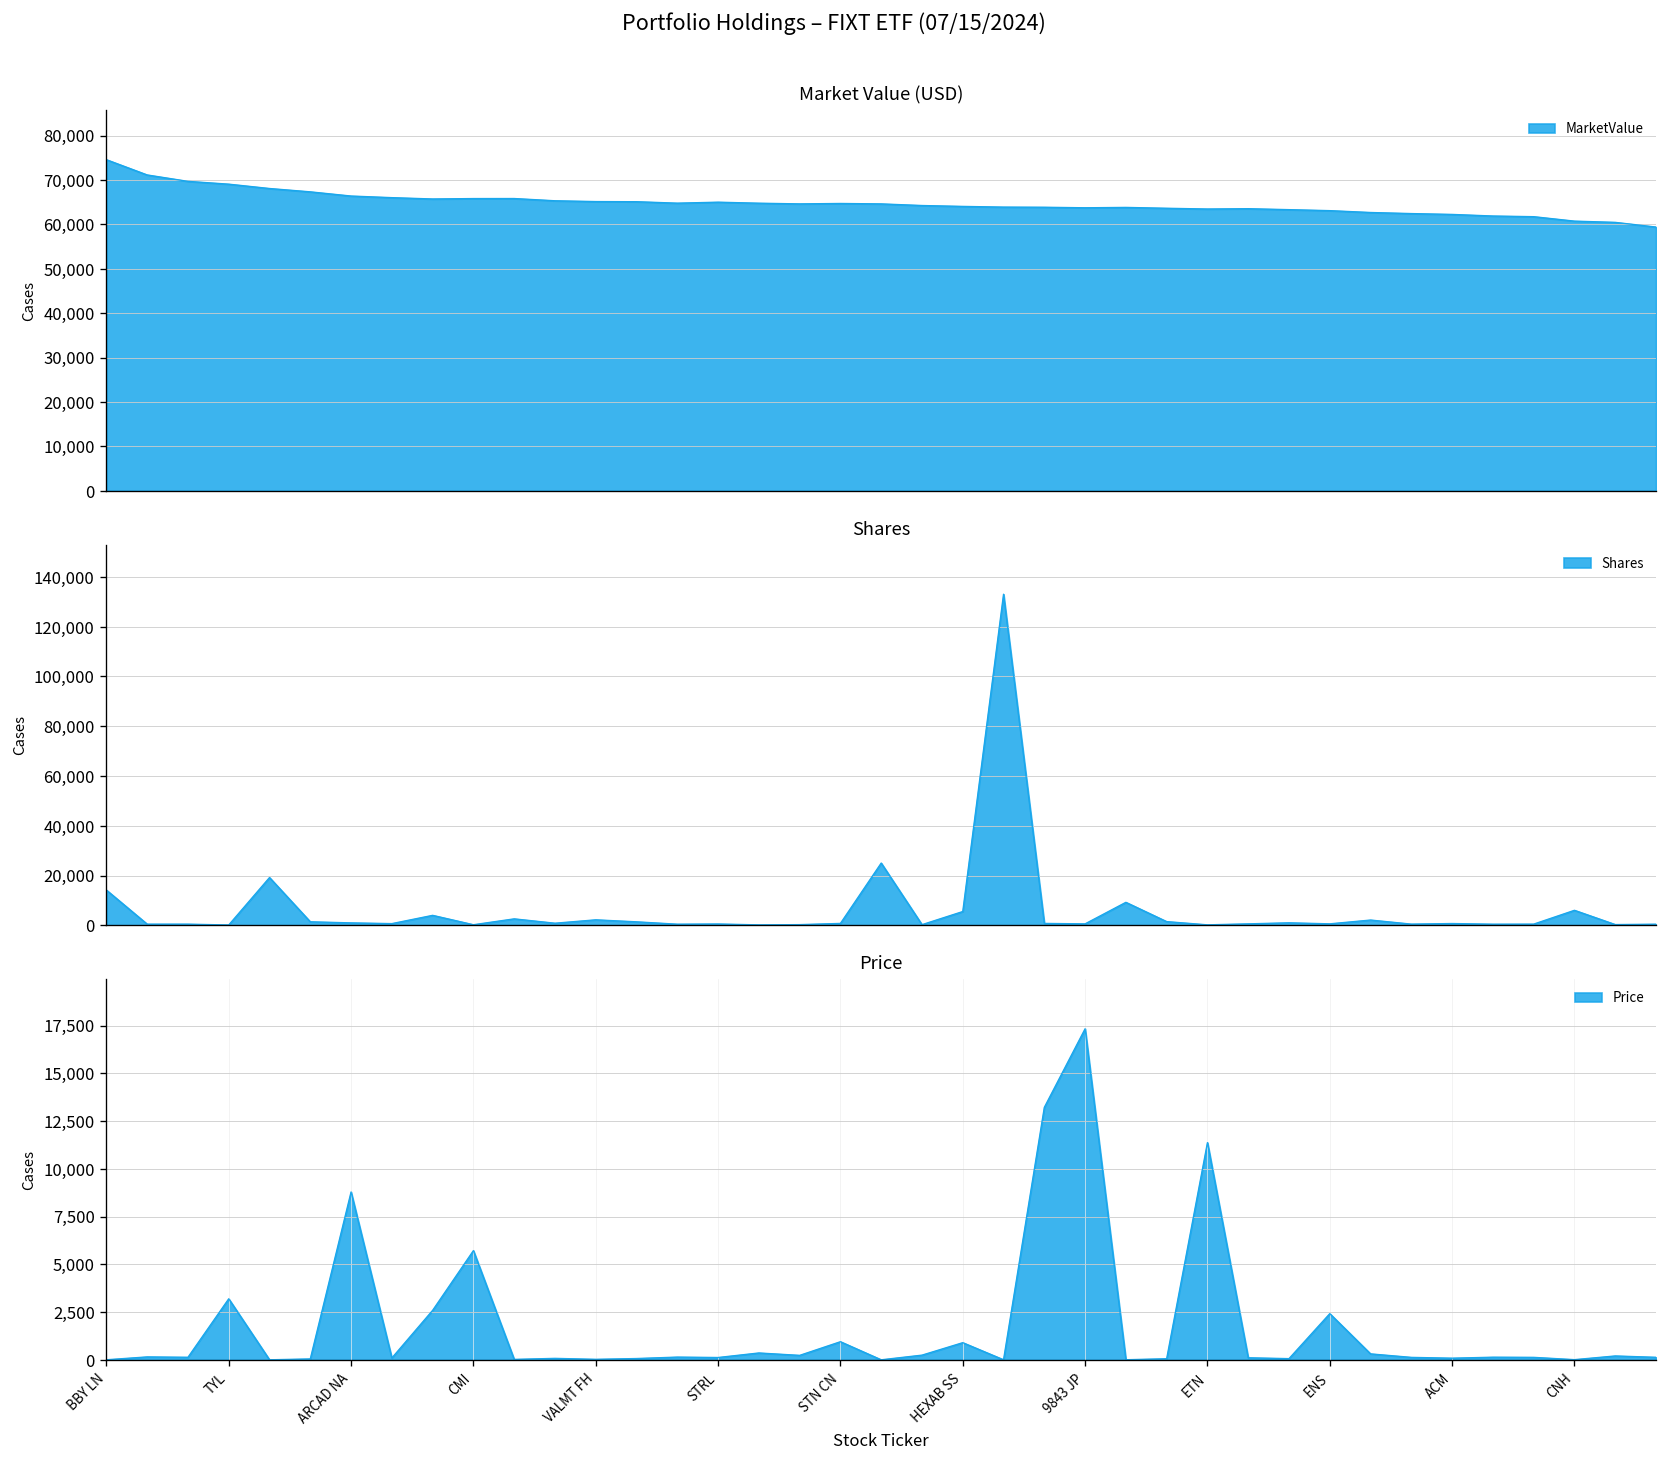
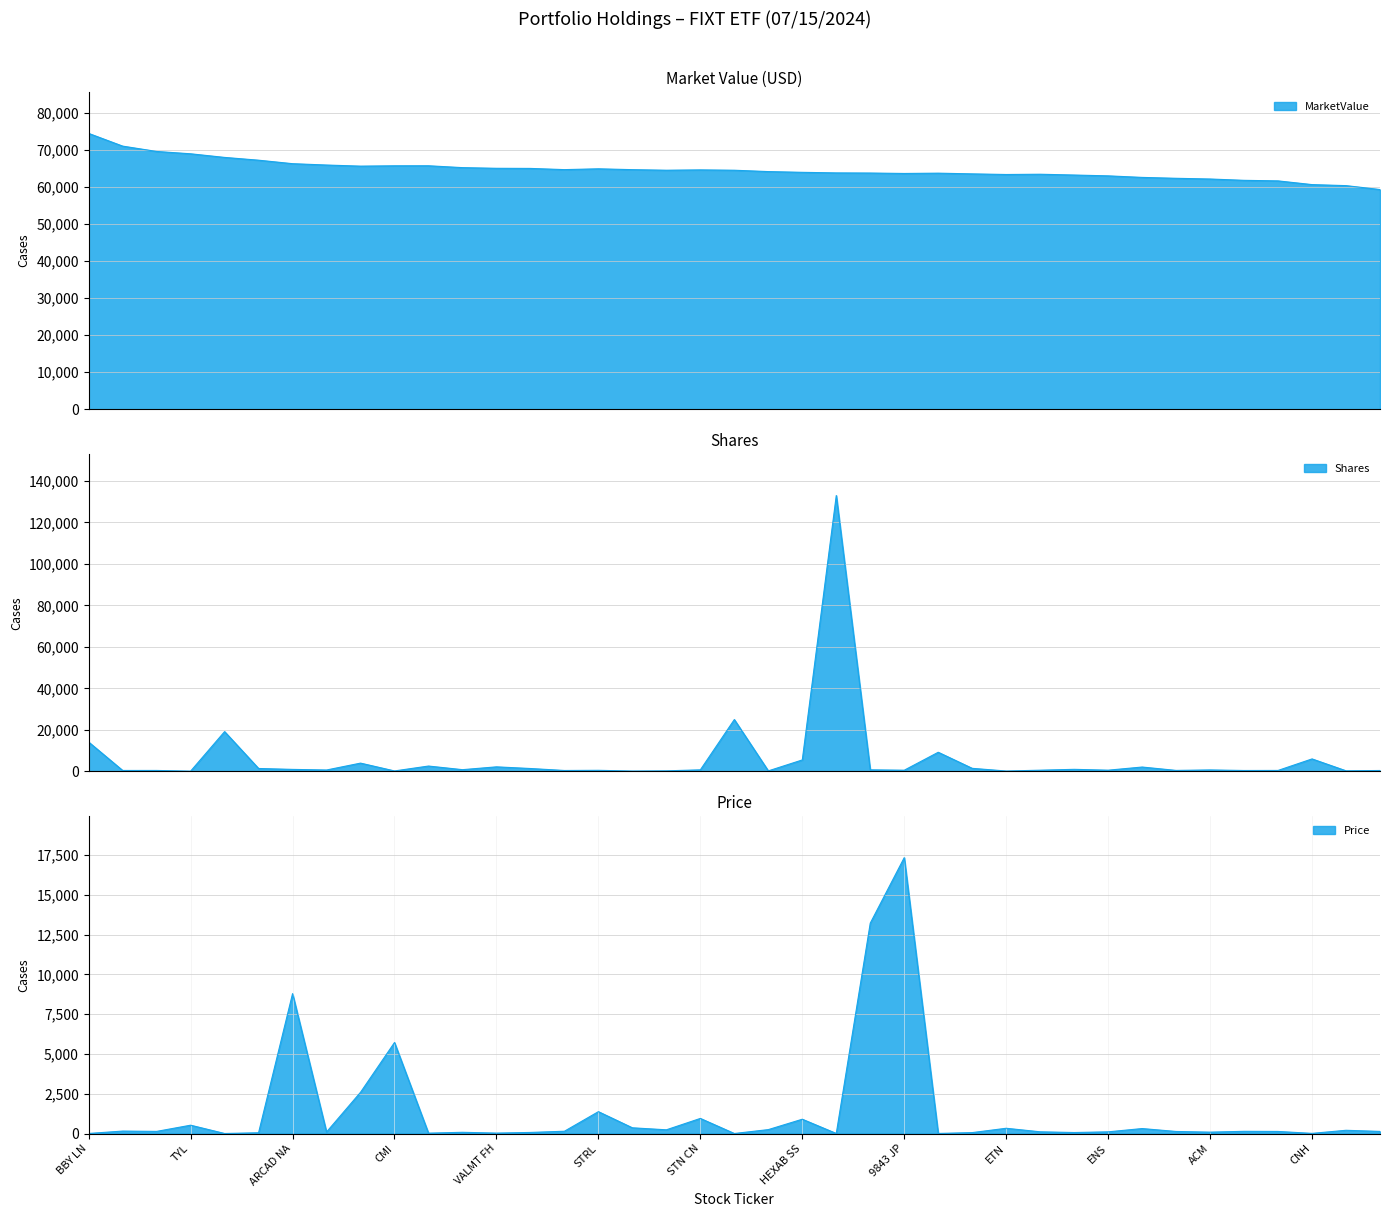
  {
    "Price": {
      "BBY LN": "0",
-     "TYL": "3,200",
+     "TYL": "500",
      "ARCAD NA": "8,800",
      "CMI": "5,700",
      "VALMT FH": "0",
-     "STRL": "100",
+     "STRL": "1,400",
      "STN CN": "900",
      "HEXAB SS": "900",
      "9843 JP": "17,300",
-     "ETN": "11,400",
-     "ENS": "2,400",
+     "ETN": "300",
+     "ENS": "100",
      "ACM": "100",
      "CNH": "0"
    }
  }
